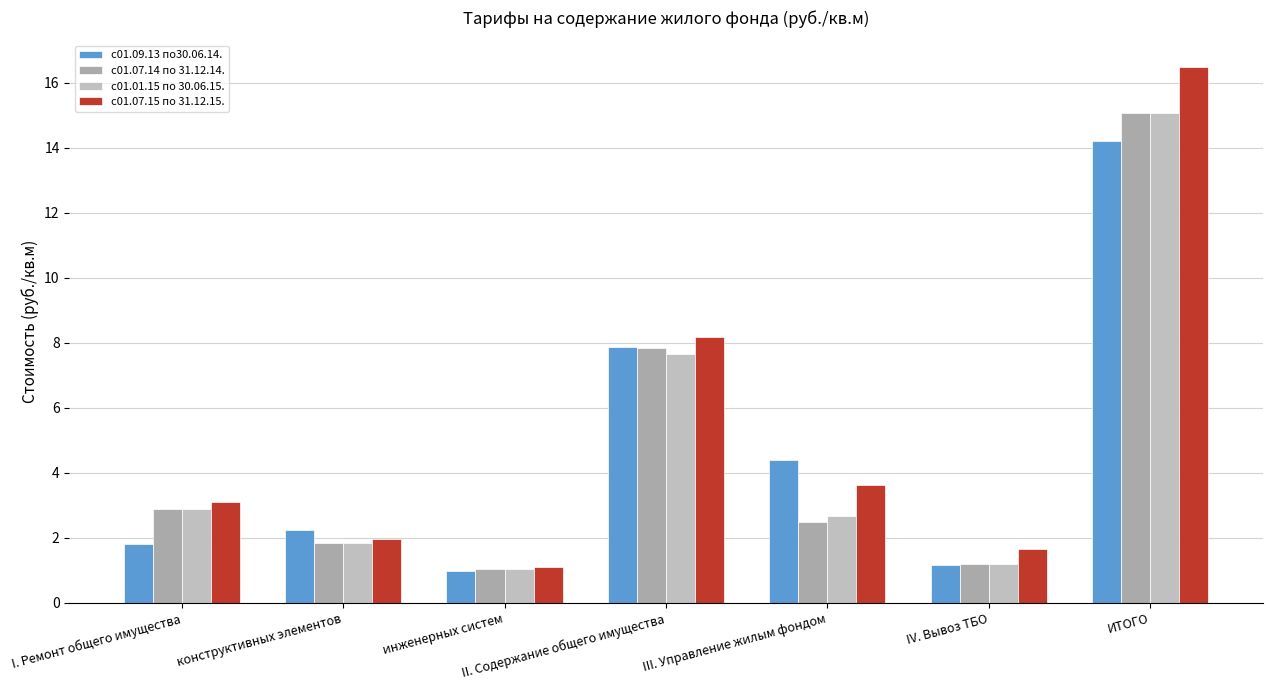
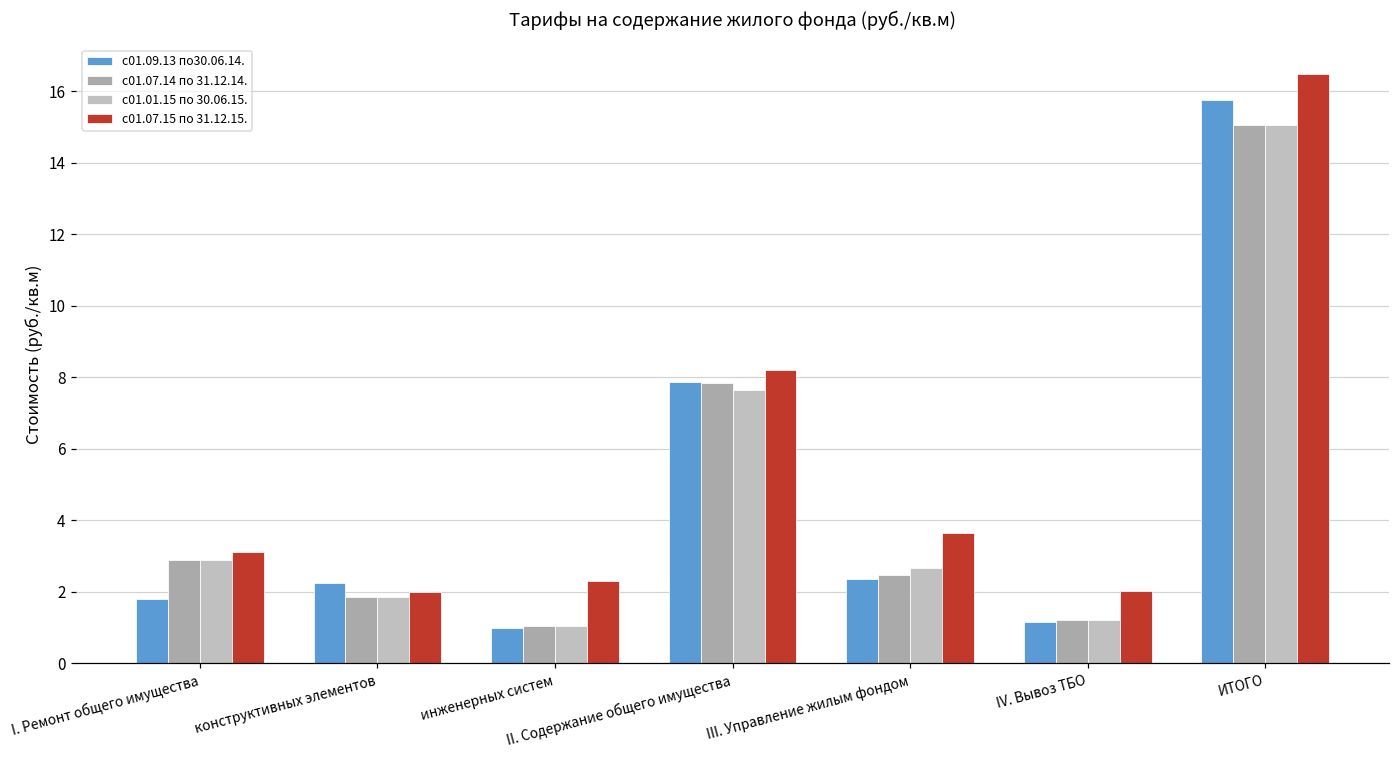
  {
    "с01.09.13 по30.06.14.": {
      "I. Ремонт общего имущества": 1.8,
      "конструктивных элементов": 2.2,
      "инженерных систем": 1.0,
      "II. Содержание общего имущества": 7.9,
-     "III. Управление жилым фондом": 4.4,
+     "III. Управление жилым фондом": 2.4,
      "IV. Вывоз ТБО": 1.2,
-     "ИТОГО": 14.2
+     "ИТОГО": 15.8
    },
    "с01.07.15 по 31.12.15.": {
      "I. Ремонт общего имущества": 3.1,
      "конструктивных элементов": 2.0,
-     "инженерных систем": 1.1,
+     "инженерных систем": 2.3,
      "II. Содержание общего имущества": 8.2,
      "III. Управление жилым фондом": 3.6,
-     "IV. Вывоз ТБО": 1.7,
+     "IV. Вывоз ТБО": 2.0,
      "ИТОГО": 16.5
    }
  }
